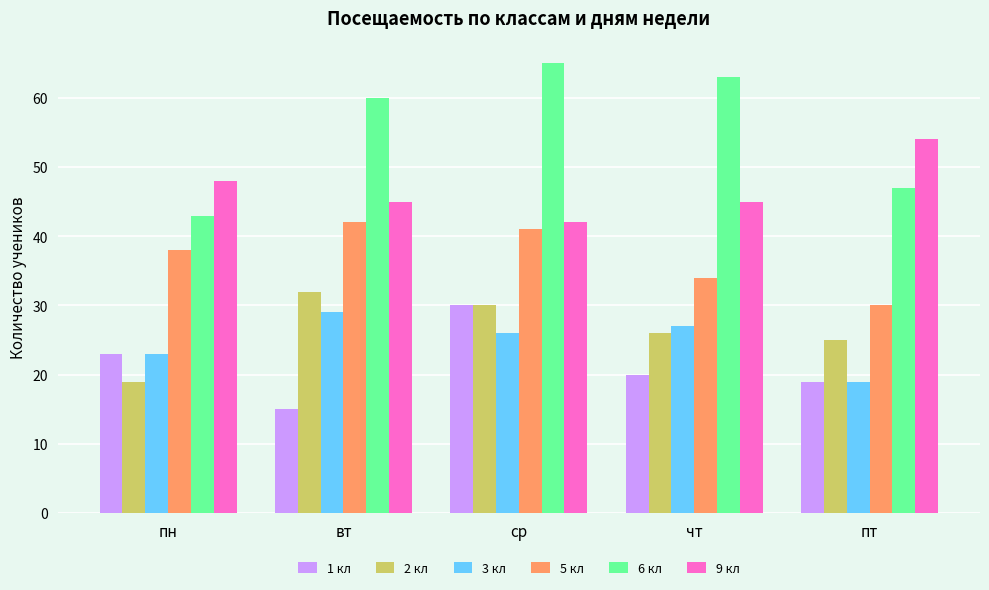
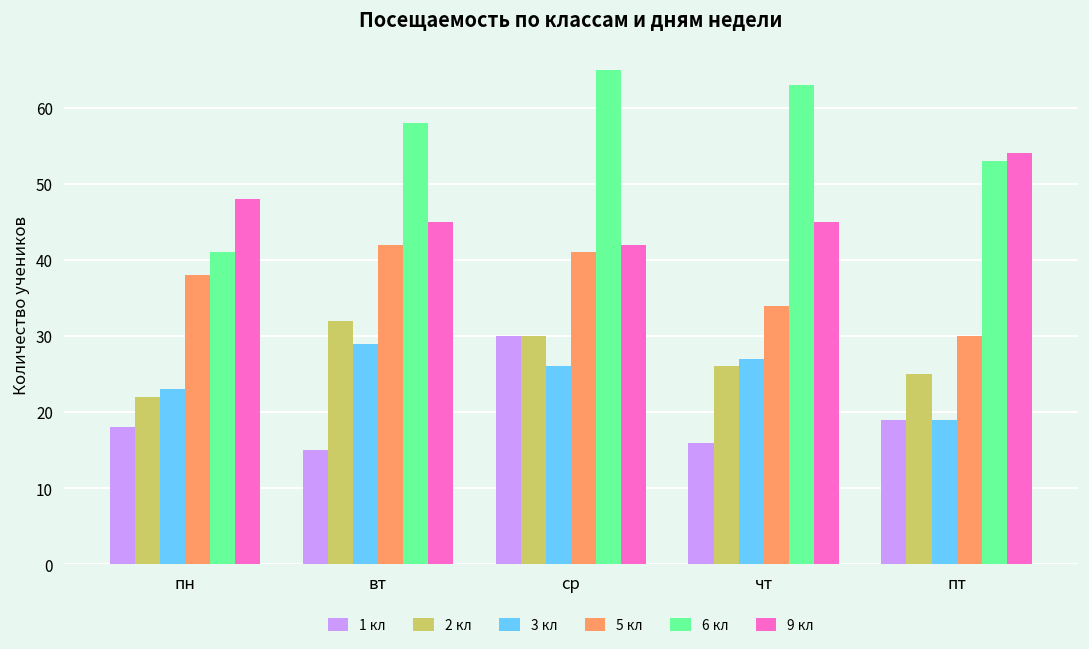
  {
    "1 кл": {
-     "пн": 23,
+     "пн": 18,
      "вт": 15,
      "ср": 30,
-     "чт": 20,
+     "чт": 16,
      "пт": 19
    },
    "2 кл": {
-     "пн": 19,
+     "пн": 22,
      "вт": 32,
      "ср": 30,
      "чт": 26,
      "пт": 25
    },
    "3 кл": {
      "пн": 23,
      "вт": 29,
      "ср": 26,
      "чт": 27,
      "пт": 19
    },
    "5 кл": {
      "пн": 38,
      "вт": 42,
      "ср": 41,
      "чт": 34,
      "пт": 30
    },
    "6 кл": {
-     "пн": 43,
-     "вт": 60,
+     "пн": 41,
+     "вт": 58,
      "ср": 65,
      "чт": 63,
-     "пт": 47
+     "пт": 53
    },
    "9 кл": {
      "пн": 48,
      "вт": 45,
      "ср": 42,
      "чт": 45,
      "пт": 54
    }
  }
